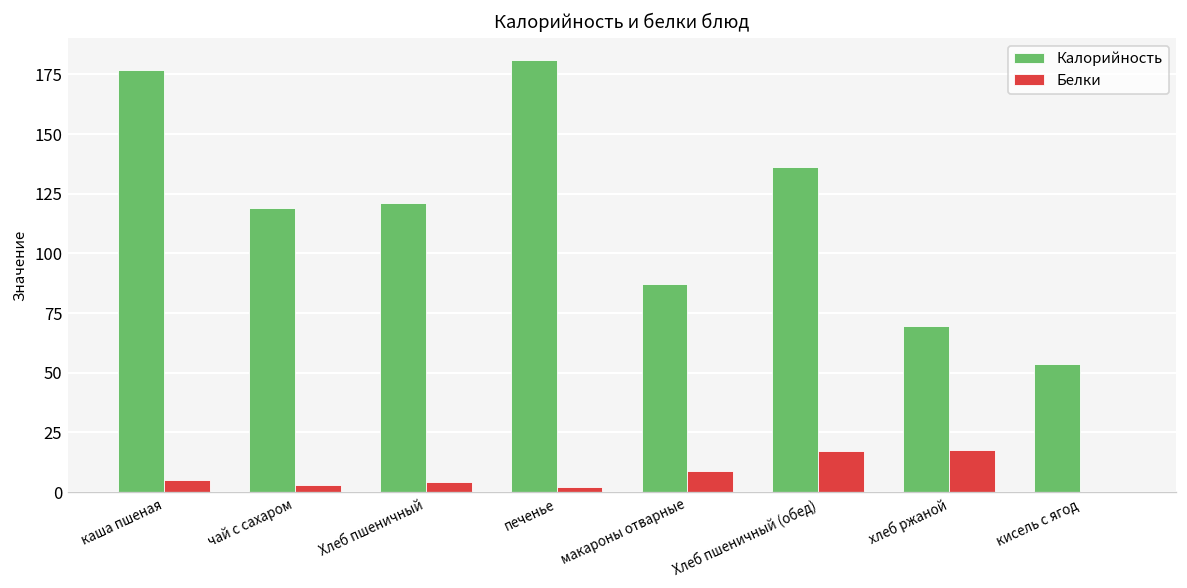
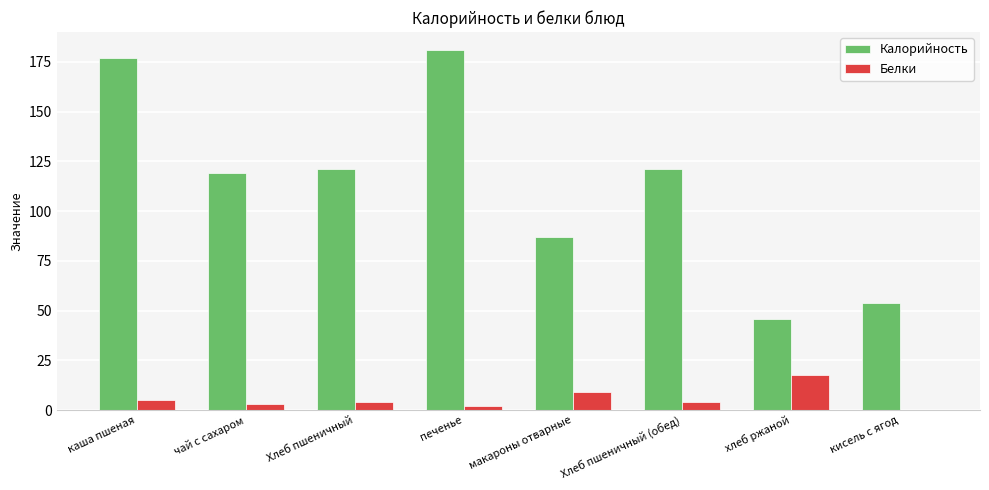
  {
    "Калорийность": {
      "каша пшеная": 177,
      "чай с сахаром": 119,
      "Хлеб пшеничный": 121,
      "печенье": 181,
      "макароны отварные": 87,
-     "Хлеб пшеничный (обед)": 136,
-     "хлеб ржаной": 70,
+     "Хлеб пшеничный (обед)": 121,
+     "хлеб ржаной": 46,
      "кисель с ягод": 54
    },
    "Белки": {
      "каша пшеная": 5,
      "чай с сахаром": 3,
      "Хлеб пшеничный": 4,
      "печенье": 2,
      "макароны отварные": 9,
-     "Хлеб пшеничный (обед)": 17,
+     "Хлеб пшеничный (обед)": 4,
      "хлеб ржаной": 17
    }
  }
